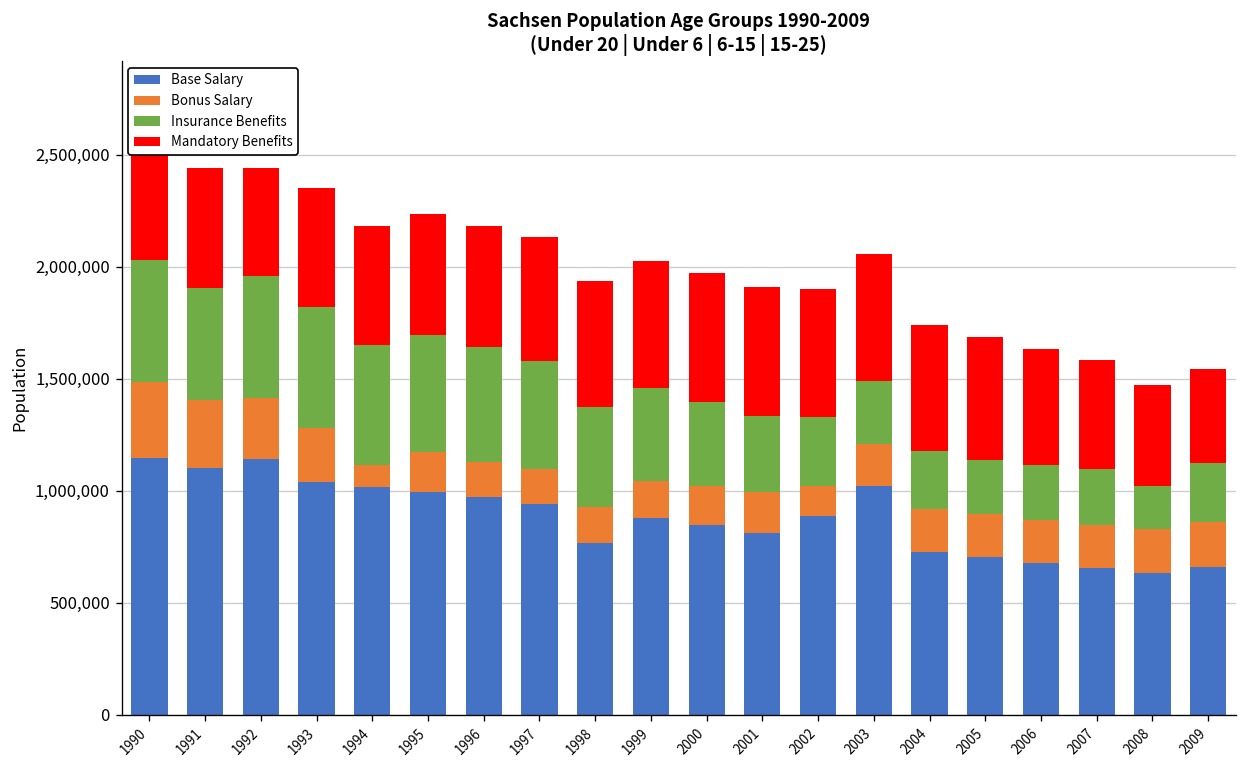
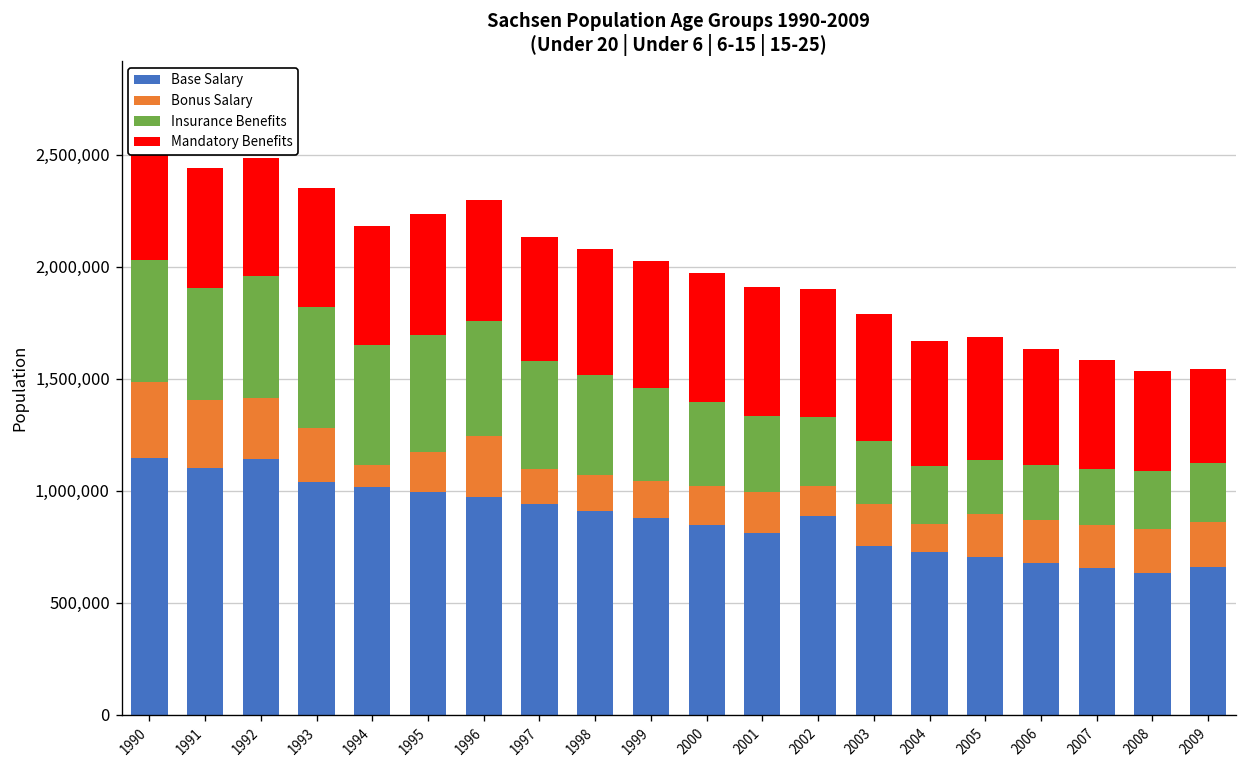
  {
    "Base Salary": {
      "1990": "1,150,000",
      "1991": "1,100,000",
      "1992": "1,140,000",
      "1993": "1,040,000",
      "1994": "1,020,000",
      "1995": "990,000",
      "1996": "970,000",
      "1997": "940,000",
-     "1998": "770,000",
+     "1998": "910,000",
      "1999": "880,000",
      "2000": "850,000",
      "2001": "810,000",
      "2002": "890,000",
-     "2003": "1,020,000",
+     "2003": "750,000",
      "2004": "730,000",
      "2005": "700,000",
      "2006": "680,000",
      "2007": "650,000",
      "2008": "630,000",
      "2009": "660,000"
    },
    "Bonus Salary": {
      "1990": "340,000",
      "1991": "310,000",
      "1992": "270,000",
      "1993": "240,000",
      "1994": "100,000",
      "1995": "180,000",
-     "1996": "160,000",
+     "1996": "270,000",
      "1997": "150,000",
      "1998": "160,000",
      "1999": "170,000",
      "2000": "170,000",
      "2001": "180,000",
      "2002": "130,000",
      "2003": "190,000",
-     "2004": "190,000",
+     "2004": "120,000",
      "2005": "190,000",
      "2006": "190,000",
      "2007": "200,000",
      "2008": "200,000",
      "2009": "200,000"
    },
    "Insurance Benefits": {
      "1990": "550,000",
      "1991": "500,000",
      "1992": "550,000",
      "1993": "540,000",
      "1994": "540,000",
      "1995": "530,000",
      "1996": "510,000",
      "1997": "480,000",
      "1998": "450,000",
      "1999": "410,000",
      "2000": "380,000",
      "2001": "340,000",
      "2002": "310,000",
      "2003": "280,000",
      "2004": "260,000",
      "2005": "240,000",
      "2006": "240,000",
      "2007": "250,000",
-     "2008": "190,000",
+     "2008": "260,000",
      "2009": "260,000"
    },
    "Mandatory Benefits": {
      "1991": "540,000",
-     "1992": "480,000",
+     "1992": "530,000",
      "1993": "530,000",
      "1994": "530,000",
      "1995": "540,000",
      "1996": "540,000",
      "1997": "550,000",
      "1998": "560,000",
      "1999": "570,000",
      "2000": "580,000",
      "2001": "580,000",
      "2002": "570,000",
      "2003": "570,000",
      "2004": "560,000",
      "2005": "550,000",
      "2006": "520,000",
      "2007": "480,000",
      "2008": "450,000",
      "2009": "420,000"
    }
  }
